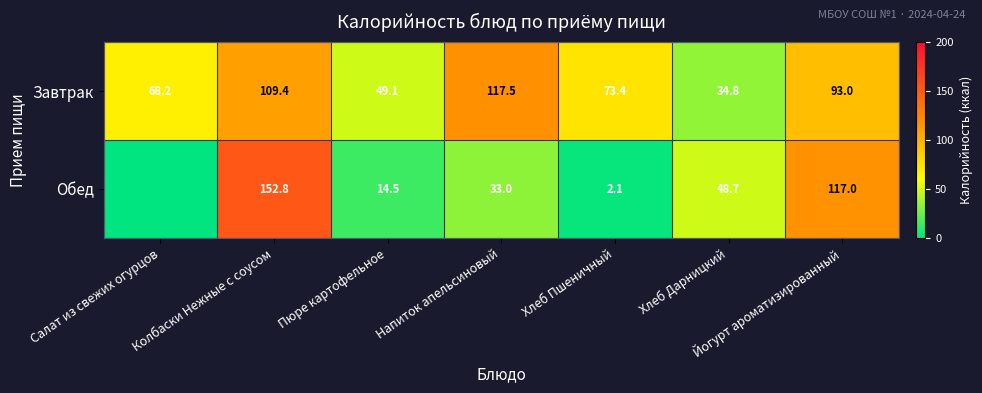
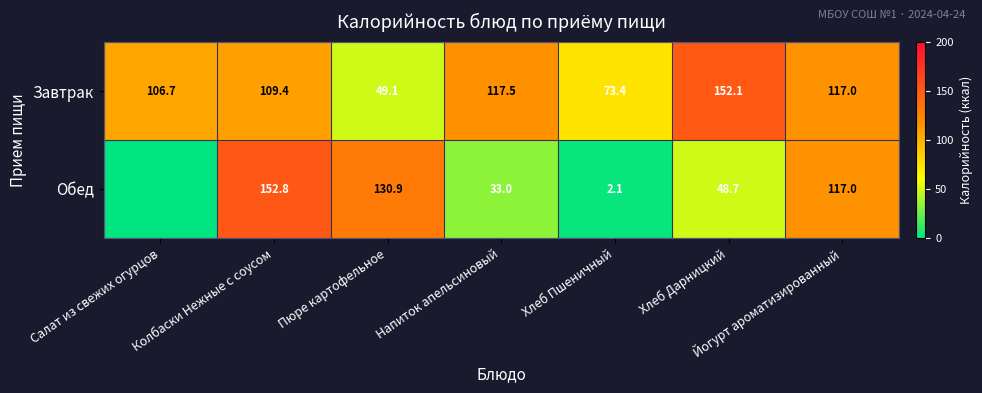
  {
    "Завтрак": {
-     "Салат из свежих огурцов": 68.2,
+     "Салат из свежих огурцов": 106.7,
      "Колбаски Нежные с соусом": 109.4,
      "Пюре картофельное": 49.1,
      "Напиток апельсиновый": 117.5,
      "Хлеб Пшеничный": 73.4,
-     "Хлеб Дарницкий": 34.8,
-     "Йогурт ароматизированный": 93.0
+     "Хлеб Дарницкий": 152.1,
+     "Йогурт ароматизированный": 117.0
    },
    "Обед": {
      "Колбаски Нежные с соусом": 152.8,
-     "Пюре картофельное": 14.5,
+     "Пюре картофельное": 130.9,
      "Напиток апельсиновый": 33.0,
      "Хлеб Пшеничный": 2.1,
      "Хлеб Дарницкий": 48.7,
      "Йогурт ароматизированный": 117.0
    }
  }
